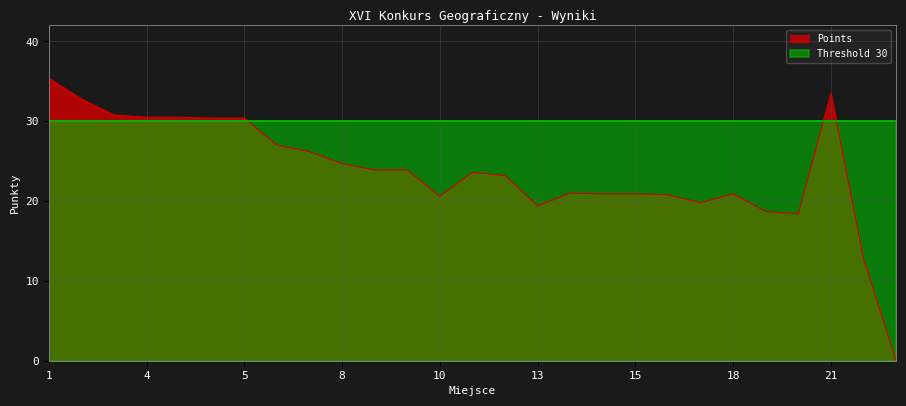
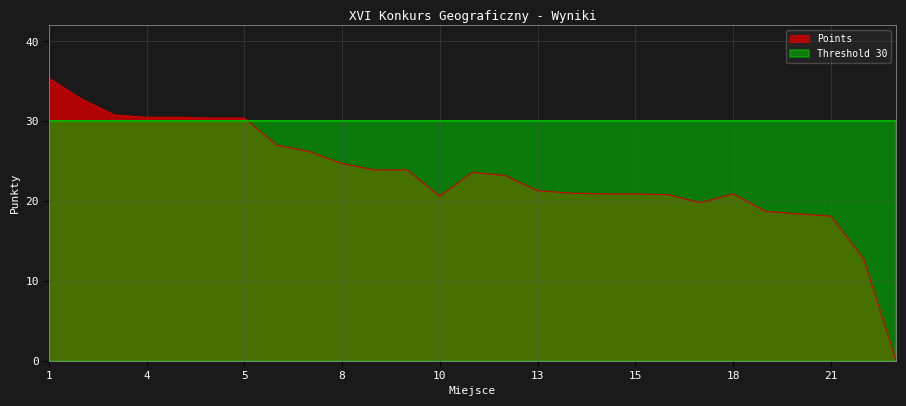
  {
    "Points": {
      "1": 35,
      "8": 25,
      "10": 21,
-     "13": 19,
+     "13": 21,
      "18": 21,
-     "21": 34
+     "21": 18
    },
    "Threshold 30": {
      "1": 30,
      "8": 30,
      "10": 30,
      "13": 30,
      "18": 30,
      "21": 30
    }
  }
